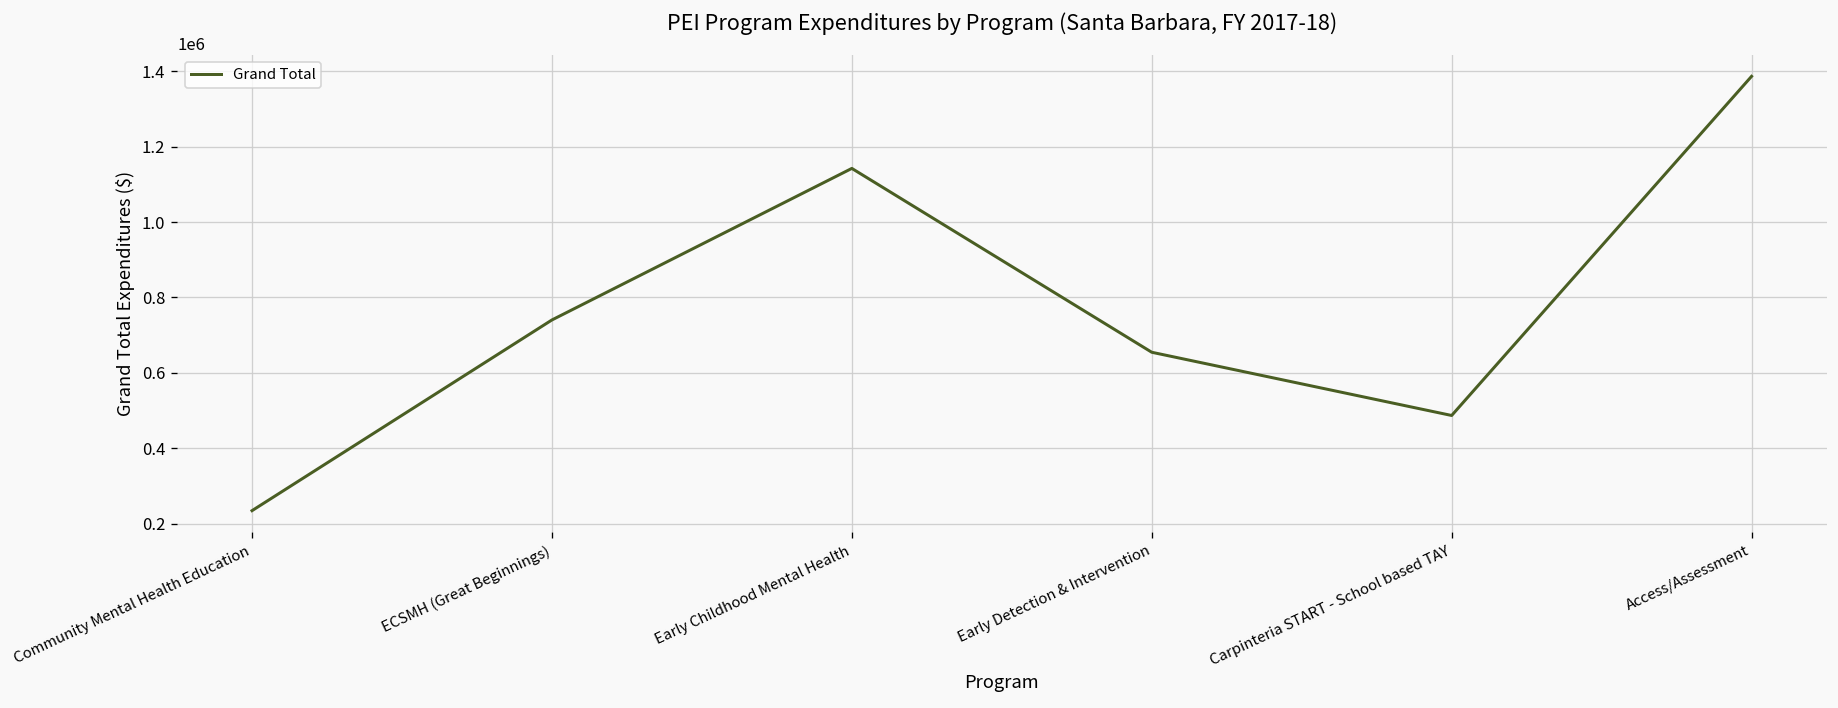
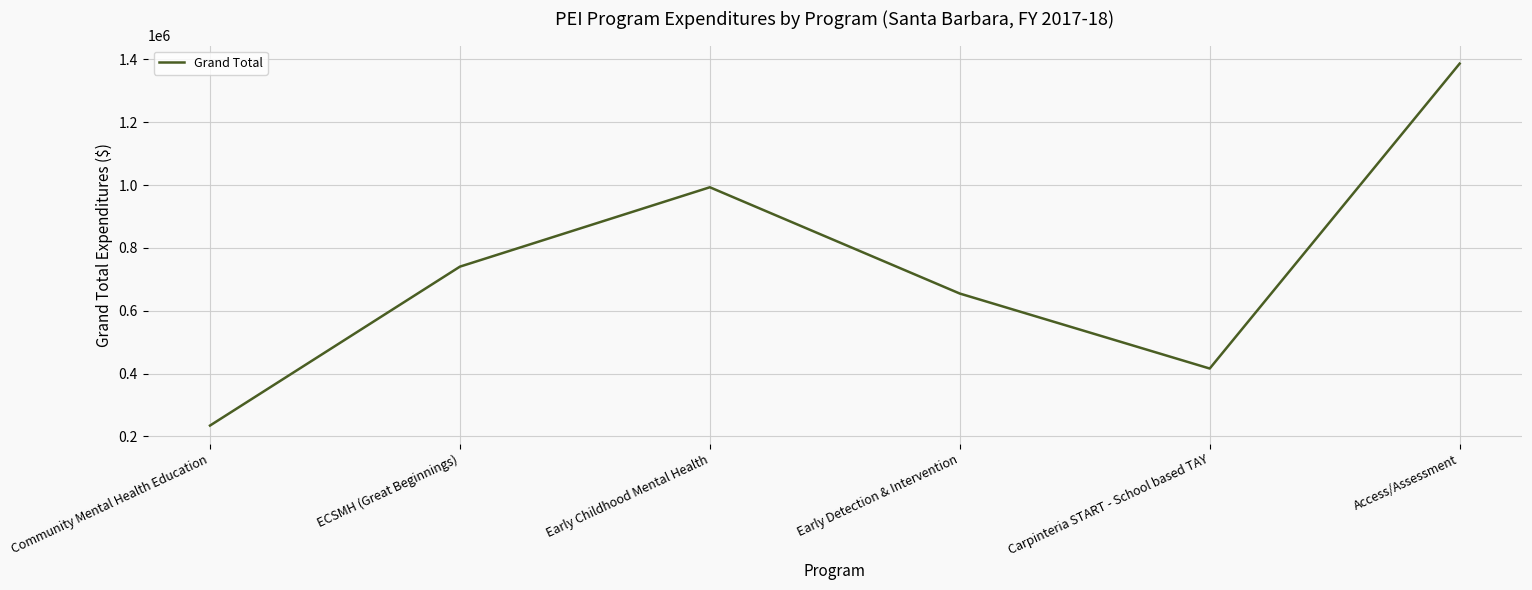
  {
    "Community Mental Health Education": 230000,
    "ECSMH (Great Beginnings)": 740000,
-   "Early Childhood Mental Health": 1140000,
+   "Early Childhood Mental Health": 990000,
    "Early Detection & Intervention": 650000,
-   "Carpinteria START - School based TAY": 490000,
+   "Carpinteria START - School based TAY": 420000,
    "Access/Assessment": 1390000
  }
